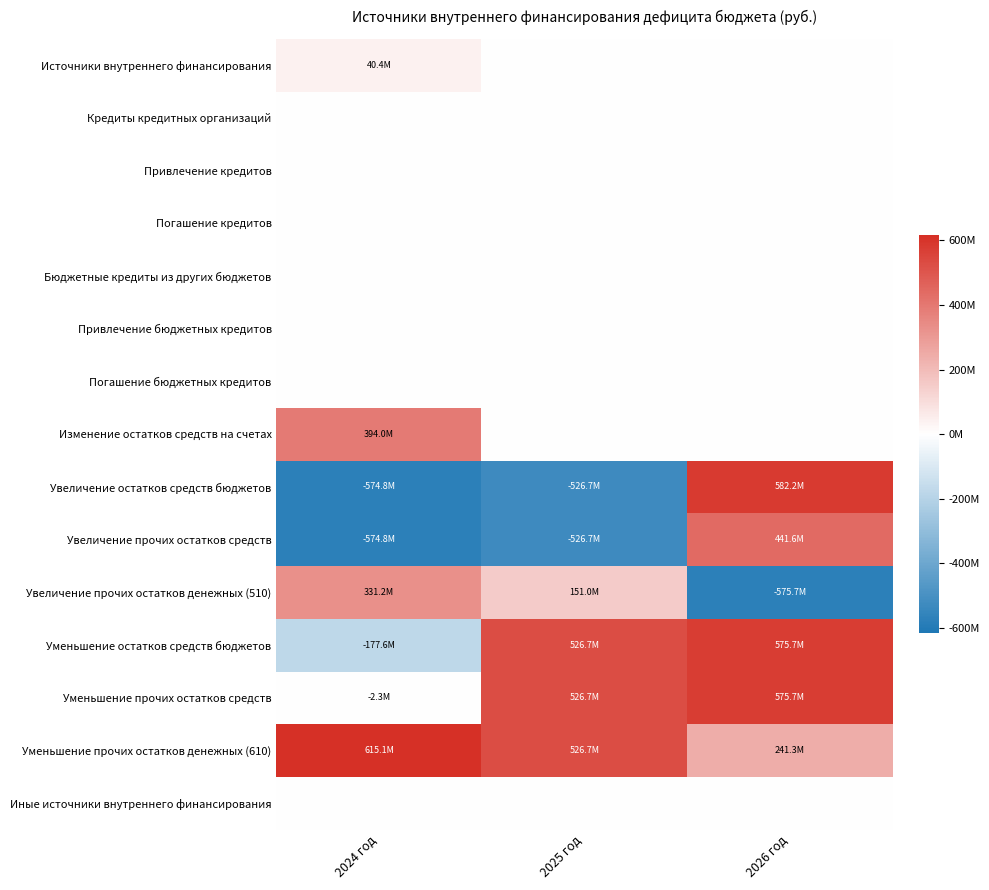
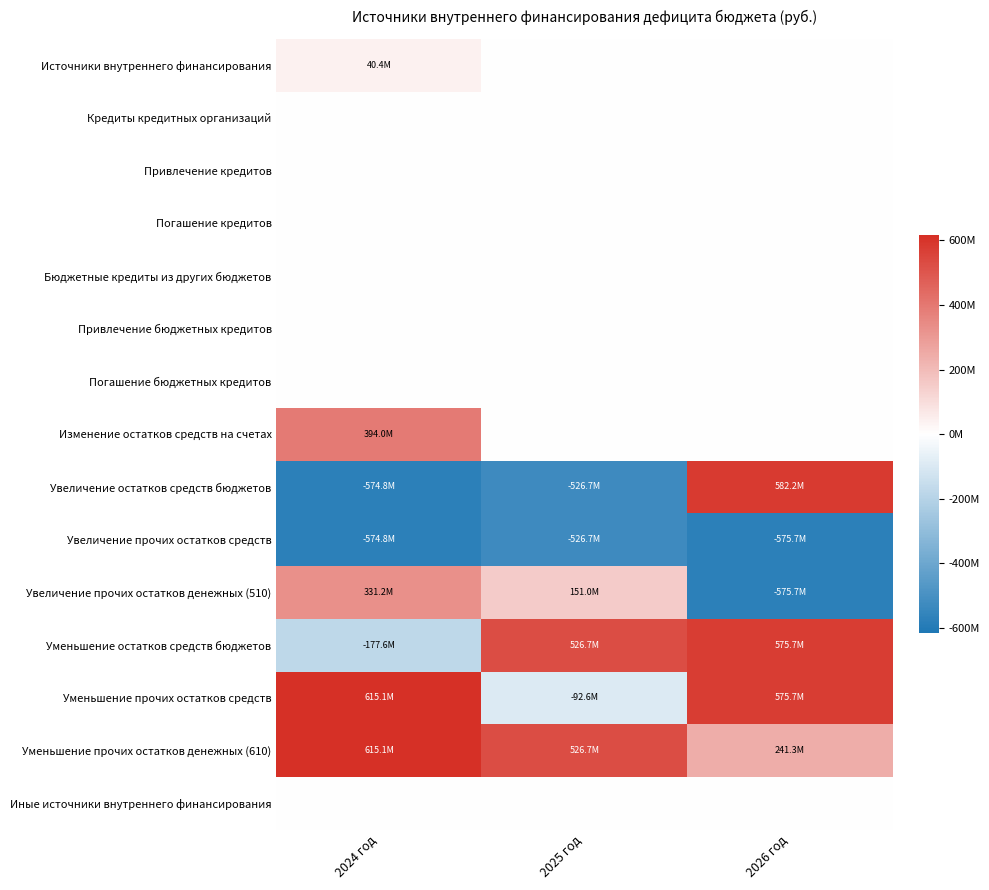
  {
    "Источники внутреннего финансирования": {
      "2024 год": "40.4M"
    },
    "Изменение остатков средств на счетах": {
      "2024 год": "394.0M"
    },
    "Увеличение остатков средств бюджетов": {
      "2024 год": "-574.8M",
      "2025 год": "-526.7M",
      "2026 год": "582.2M"
    },
    "Увеличение прочих остатков средств": {
      "2024 год": "-574.8M",
      "2025 год": "-526.7M",
-     "2026 год": "441.6M"
+     "2026 год": "-575.7M"
    },
    "Увеличение прочих остатков денежных (510)": {
      "2024 год": "331.2M",
      "2025 год": "151.0M",
      "2026 год": "-575.7M"
    },
    "Уменьшение остатков средств бюджетов": {
      "2024 год": "-177.6M",
      "2025 год": "526.7M",
      "2026 год": "575.7M"
    },
    "Уменьшение прочих остатков средств": {
-     "2024 год": "-2.3M",
-     "2025 год": "526.7M",
+     "2024 год": "615.1M",
+     "2025 год": "-92.6M",
      "2026 год": "575.7M"
    },
    "Уменьшение прочих остатков денежных (610)": {
      "2024 год": "615.1M",
      "2025 год": "526.7M",
      "2026 год": "241.3M"
    }
  }
